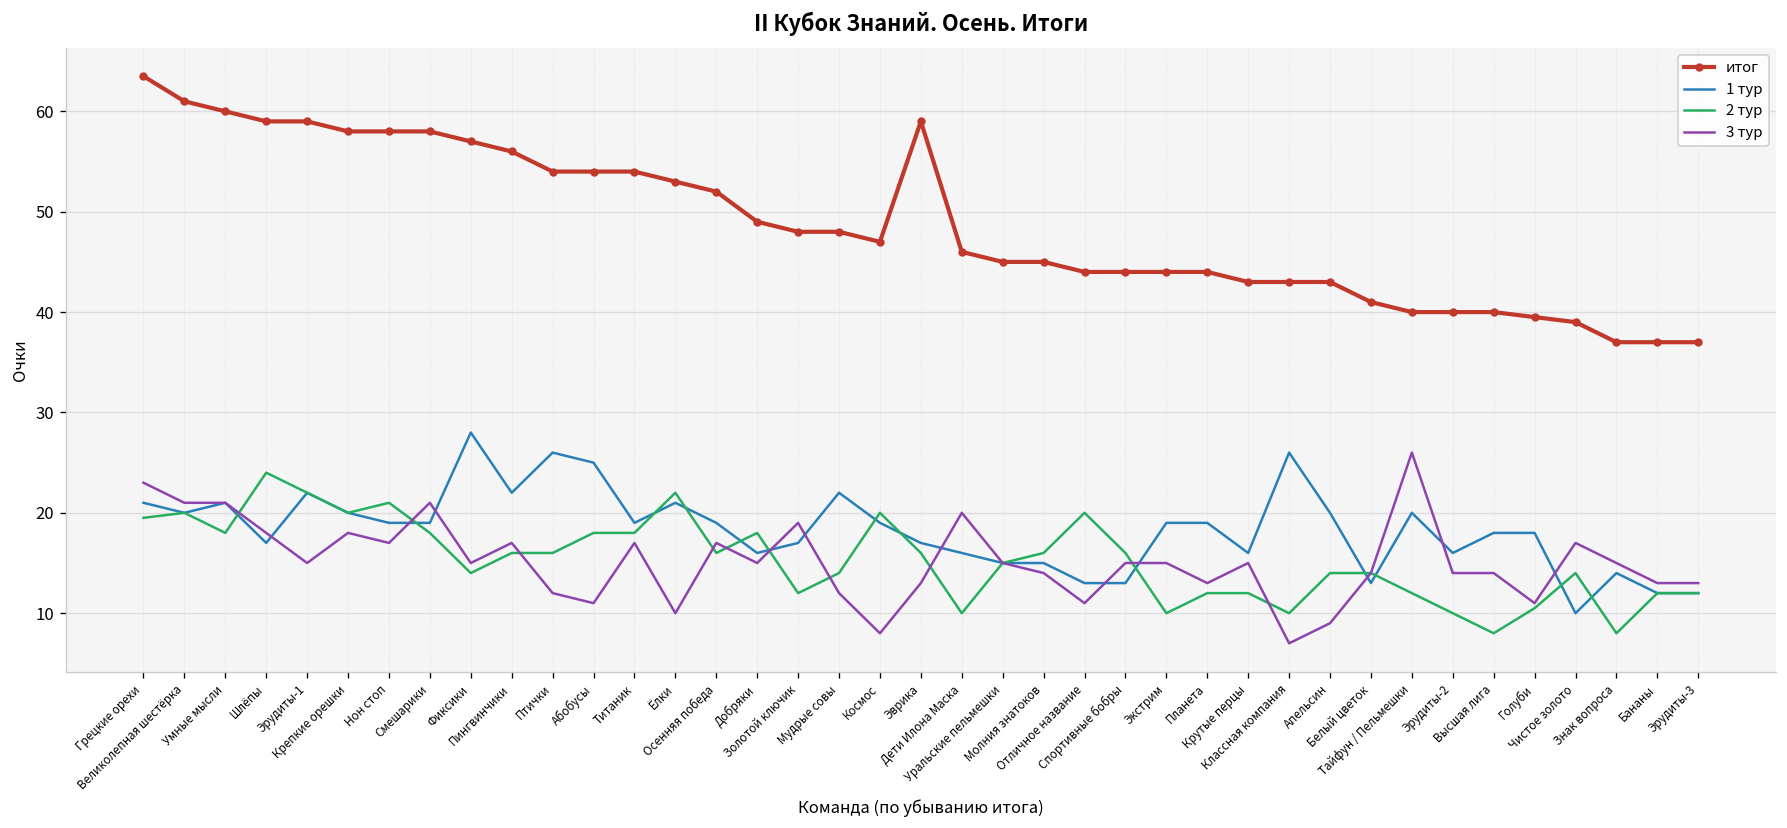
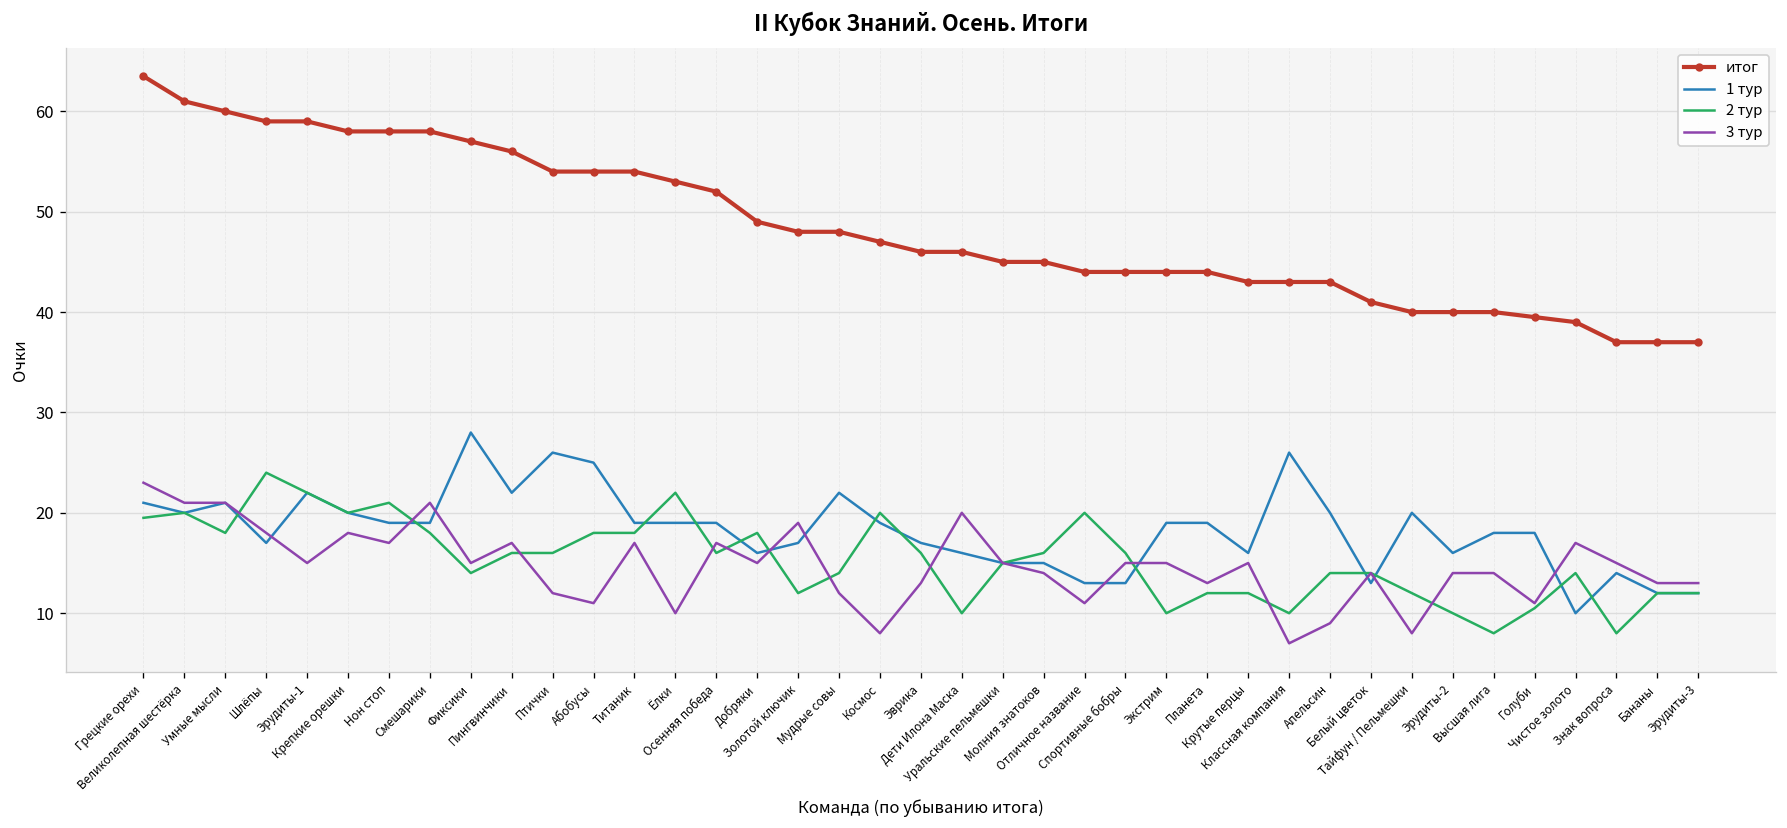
  {
    "итог": {
      "Грецкие орехи": 64,
      "Великолепная шестёрка": 61,
      "Умные мысли": 60,
      "Шлёпы": 59,
      "Эрудиты-1": 59,
      "Крепкие орешки": 58,
      "Нон стоп": 58,
      "Смешарики": 58,
      "Фиксики": 57,
      "Пингвинчики": 56,
      "Птички": 54,
      "Абобусы": 54,
      "Титаник": 54,
      "Ёлки": 53,
      "Осенняя победа": 52,
      "Добряки": 49,
      "Золотой ключик": 48,
      "Мудрые совы": 48,
      "Космос": 47,
-     "Эврика": 59,
+     "Эврика": 46,
      "Дети Илона Маска": 46,
      "Уральские пельмешки": 45,
      "Молния знатоков": 45,
      "Отличное название": 44,
      "Спортивные бобры": 44,
      "Экстрим": 44,
      "Планета": 44,
      "Крутые перцы": 43,
      "Классная компания": 43,
      "Апельсин": 43,
      "Белый цветок": 41,
      "Тайфун / Пельмешки": 40,
      "Эрудиты-2": 40,
      "Высшая лига": 40,
      "Голуби": 40,
      "Чистое золото": 39,
      "Знак вопроса": 37,
      "Бананы": 37,
      "Эрудиты-3": 37
    },
    "1 тур": {
      "Грецкие орехи": 21,
      "Шлёпы": 17,
      "Нон стоп": 19,
      "Смешарики": 19,
      "Фиксики": 28,
      "Пингвинчики": 22,
      "Птички": 26,
      "Абобусы": 25,
      "Титаник": 19,
-     "Ёлки": 21,
+     "Ёлки": 19,
      "Осенняя победа": 19,
      "Добряки": 16,
      "Золотой ключик": 17,
      "Мудрые совы": 22,
      "Космос": 19,
      "Эврика": 17,
      "Дети Илона Маска": 16,
      "Молния знатоков": 15,
      "Отличное название": 13,
      "Спортивные бобры": 13,
      "Экстрим": 19,
      "Планета": 19,
      "Крутые перцы": 16,
      "Классная компания": 26,
      "Апельсин": 20,
      "Белый цветок": 13,
      "Тайфун / Пельмешки": 20,
      "Эрудиты-2": 16,
      "Высшая лига": 18,
      "Голуби": 18,
      "Чистое золото": 10,
      "Знак вопроса": 14
    },
    "2 тур": {
      "Грецкие орехи": 20,
      "Умные мысли": 18,
      "Шлёпы": 24,
      "Нон стоп": 21,
      "Смешарики": 18,
      "Фиксики": 14,
      "Пингвинчики": 16,
      "Птички": 16,
      "Абобусы": 18,
      "Титаник": 18,
      "Ёлки": 22,
      "Осенняя победа": 16,
      "Добряки": 18,
      "Золотой ключик": 12,
      "Мудрые совы": 14,
      "Космос": 20,
      "Эврика": 16,
      "Дети Илона Маска": 10,
      "Молния знатоков": 16,
      "Отличное название": 20,
      "Спортивные бобры": 16,
      "Экстрим": 10,
      "Планета": 12,
      "Крутые перцы": 12,
      "Классная компания": 10,
      "Апельсин": 14,
      "Тайфун / Пельмешки": 12,
      "Эрудиты-2": 10,
      "Высшая лига": 8,
      "Голуби": 11,
      "Чистое золото": 14,
      "Знак вопроса": 8
    },
    "3 тур": {
      "Грецкие орехи": 23,
      "Великолепная шестёрка": 21,
      "Шлёпы": 18,
      "Эрудиты-1": 15,
      "Крепкие орешки": 18,
      "Нон стоп": 17,
      "Смешарики": 21,
      "Фиксики": 15,
      "Пингвинчики": 17,
      "Птички": 12,
      "Абобусы": 11,
      "Титаник": 17,
      "Ёлки": 10,
      "Осенняя победа": 17,
      "Добряки": 15,
      "Золотой ключик": 19,
      "Мудрые совы": 12,
      "Космос": 8,
      "Эврика": 13,
      "Дети Илона Маска": 20,
      "Молния знатоков": 14,
      "Отличное название": 11,
      "Спортивные бобры": 15,
      "Экстрим": 15,
      "Планета": 13,
      "Крутые перцы": 15,
      "Классная компания": 7,
      "Апельсин": 9,
-     "Тайфун / Пельмешки": 26,
+     "Тайфун / Пельмешки": 8,
      "Эрудиты-2": 14,
      "Высшая лига": 14,
      "Голуби": 11,
      "Чистое золото": 17,
      "Знак вопроса": 15,
      "Бананы": 13,
      "Эрудиты-3": 13
    }
  }
